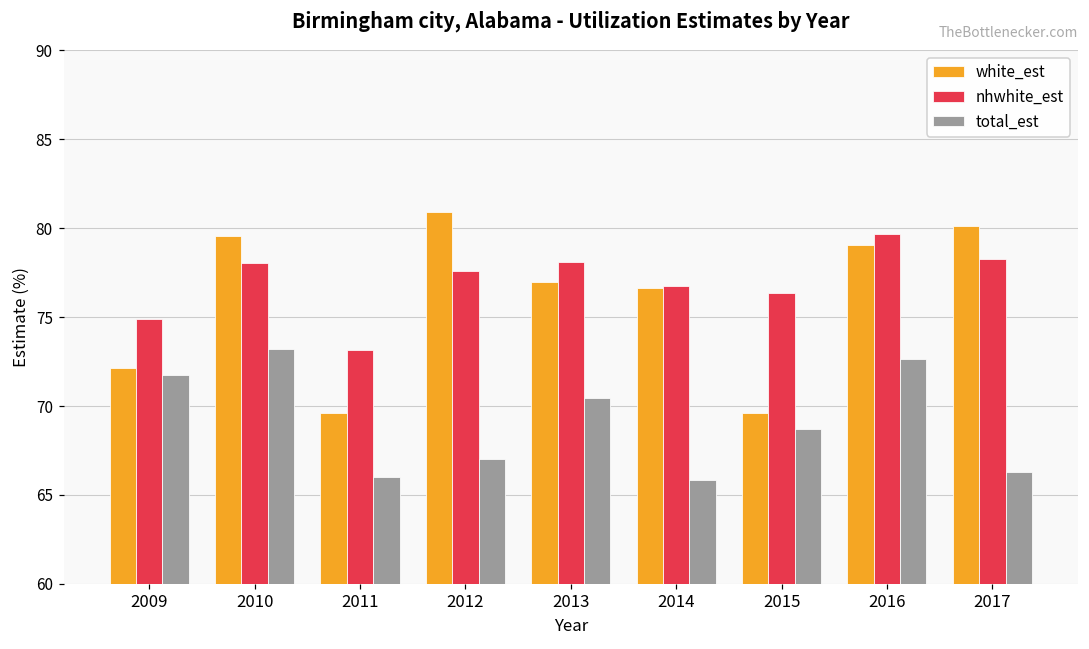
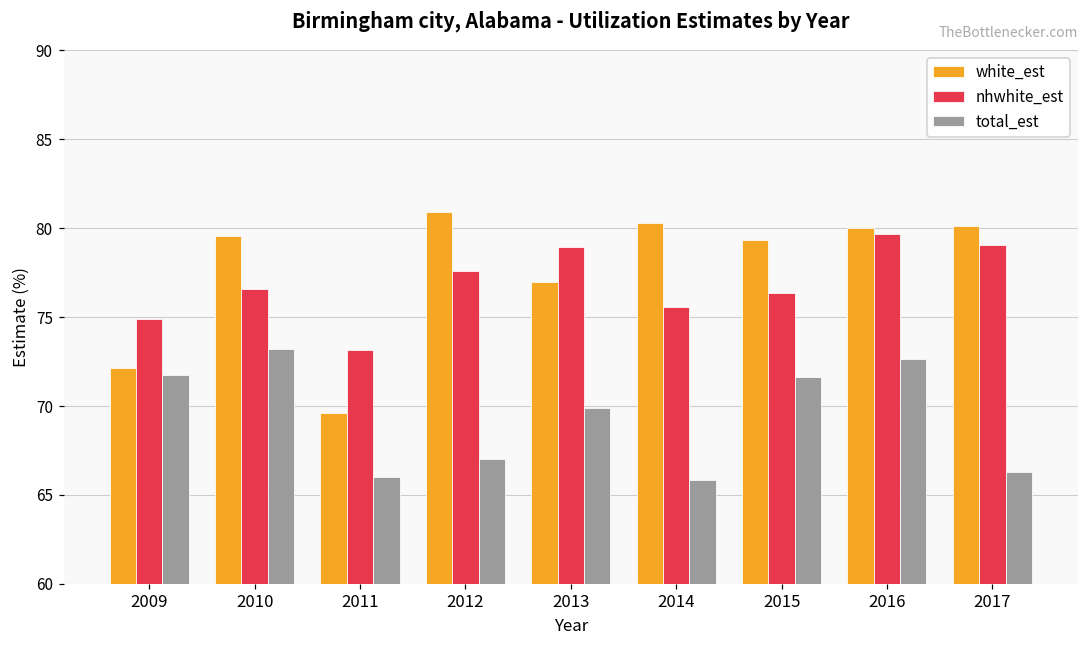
  {
    "white_est": {
      "2009": 72.1,
      "2010": 79.6,
      "2011": 69.6,
      "2012": 80.9,
      "2013": 77.0,
-     "2014": 76.6,
-     "2015": 69.6,
-     "2016": 79.1,
+     "2014": 80.3,
+     "2015": 79.3,
+     "2016": 80.0,
      "2017": 80.1
    },
    "nhwhite_est": {
      "2009": 74.9,
-     "2010": 78.0,
+     "2010": 76.6,
      "2011": 73.1,
      "2012": 77.6,
-     "2013": 78.1,
-     "2014": 76.8,
+     "2013": 79.0,
+     "2014": 75.6,
      "2015": 76.4,
      "2016": 79.7,
-     "2017": 78.3
+     "2017": 79.0
    },
    "total_est": {
      "2009": 71.7,
      "2010": 73.2,
      "2011": 66.0,
      "2012": 67.0,
-     "2013": 70.4,
+     "2013": 69.9,
      "2014": 65.8,
-     "2015": 68.7,
+     "2015": 71.6,
      "2016": 72.7,
      "2017": 66.3
    }
  }
